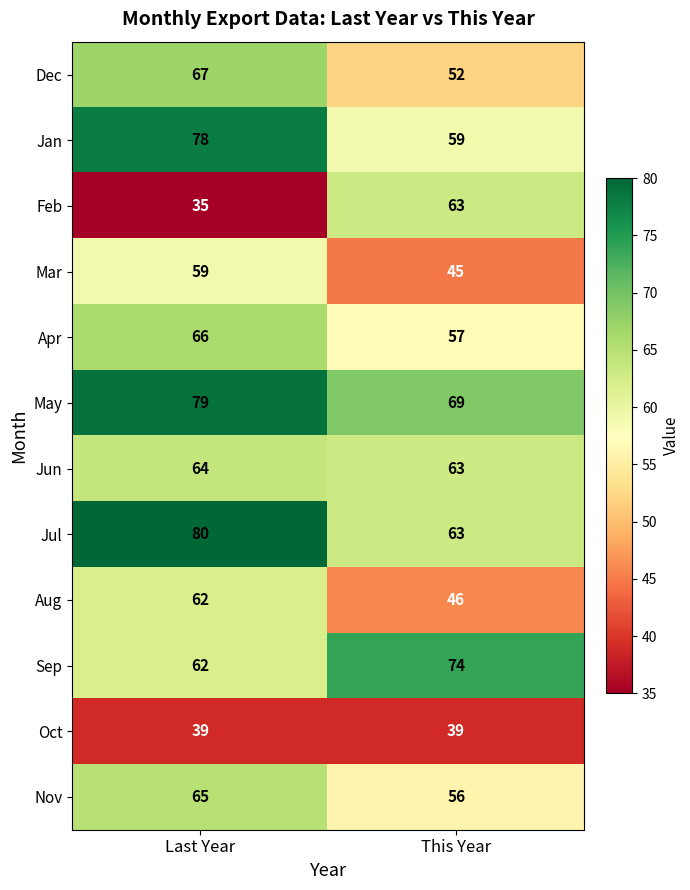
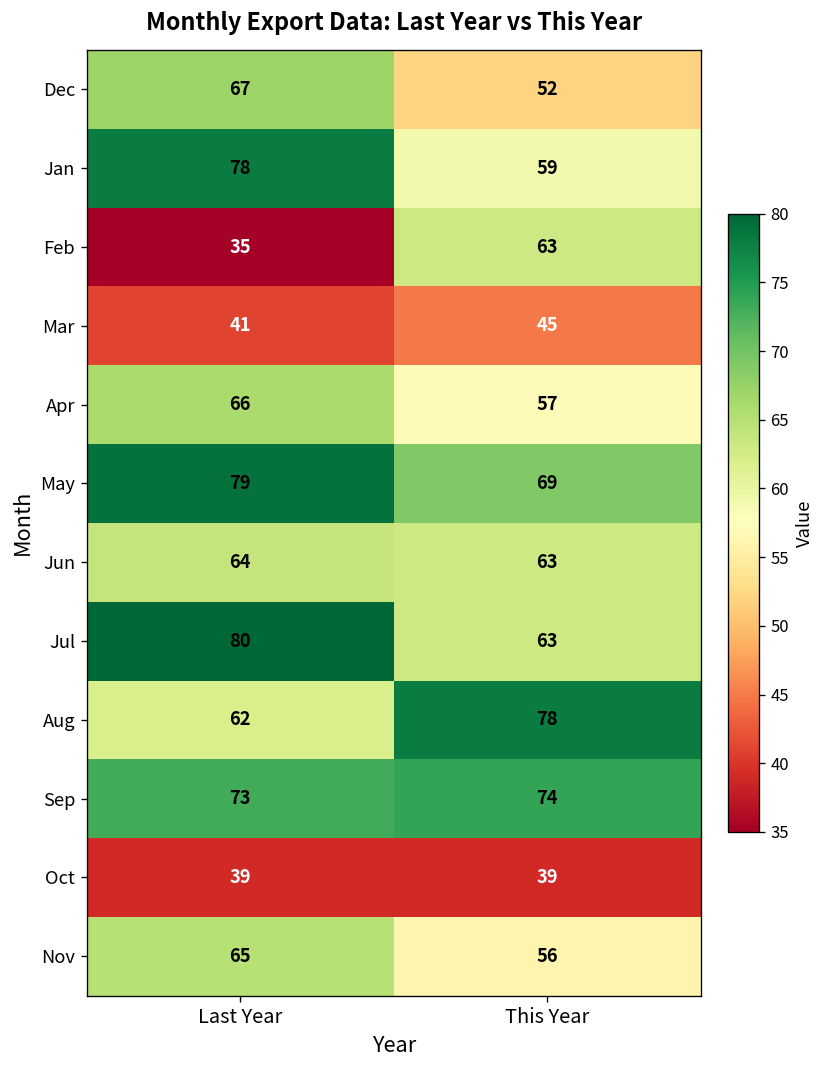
  {
    "Dec": {
      "Last Year": 67,
      "This Year": 52
    },
    "Jan": {
      "Last Year": 78,
      "This Year": 59
    },
    "Feb": {
      "Last Year": 35,
      "This Year": 63
    },
    "Mar": {
-     "Last Year": 59,
+     "Last Year": 41,
      "This Year": 45
    },
    "Apr": {
      "Last Year": 66,
      "This Year": 57
    },
    "May": {
      "Last Year": 79,
      "This Year": 69
    },
    "Jun": {
      "Last Year": 64,
      "This Year": 63
    },
    "Jul": {
      "Last Year": 80,
      "This Year": 63
    },
    "Aug": {
      "Last Year": 62,
-     "This Year": 46
+     "This Year": 78
    },
    "Sep": {
-     "Last Year": 62,
+     "Last Year": 73,
      "This Year": 74
    },
    "Oct": {
      "Last Year": 39,
      "This Year": 39
    },
    "Nov": {
      "Last Year": 65,
      "This Year": 56
    }
  }
